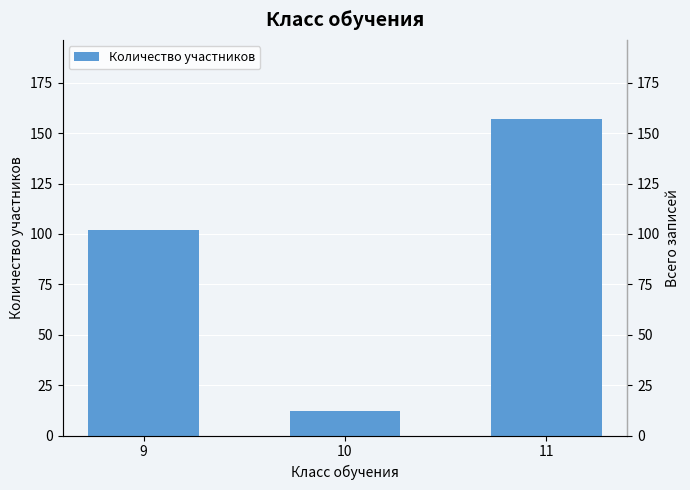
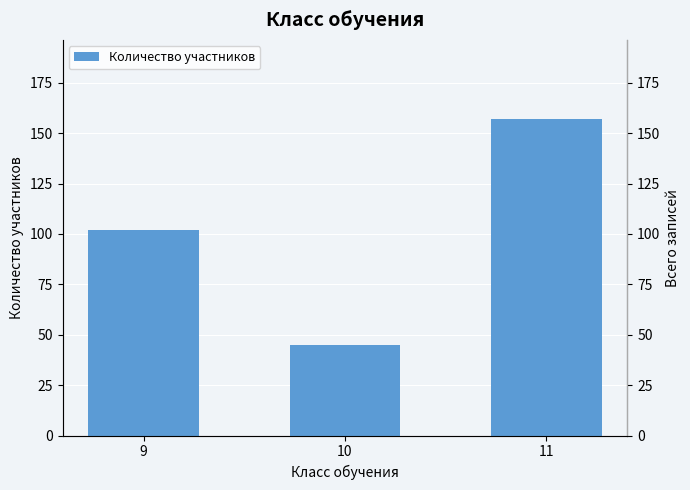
  {
    "9": 102,
-   "10": 12,
+   "10": 45,
    "11": 157
  }
